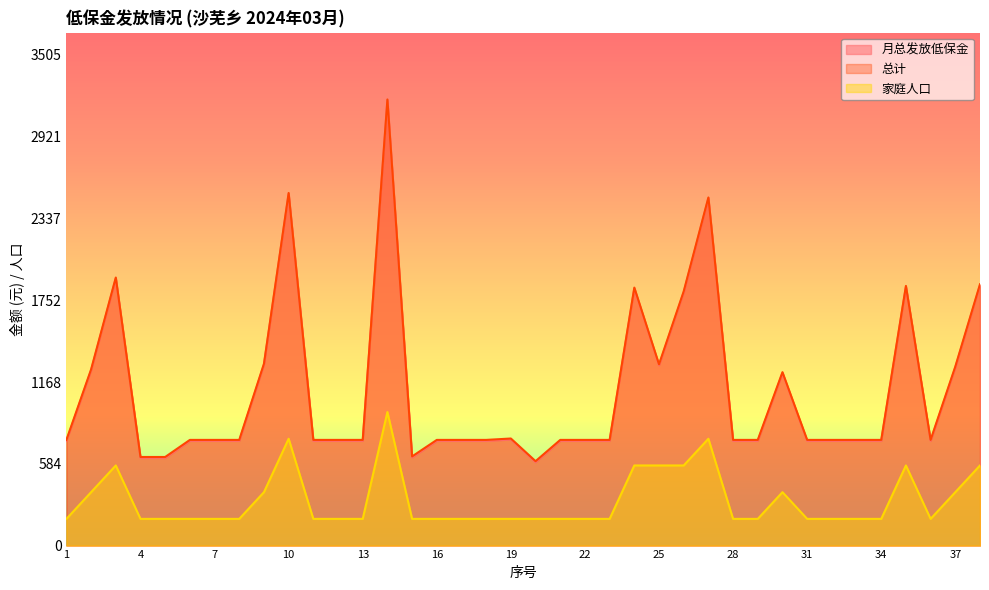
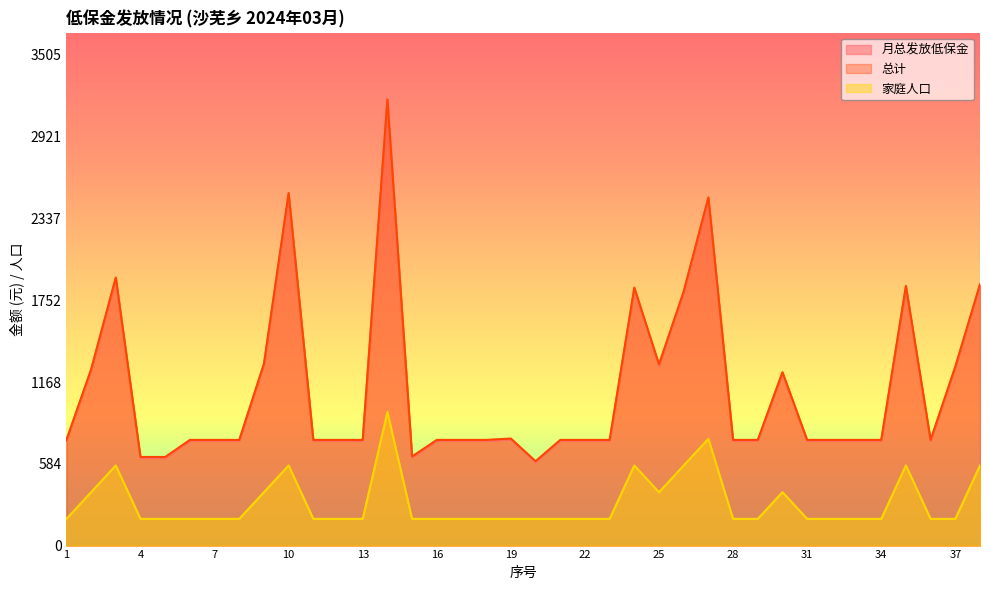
  {
    "家庭人口": {
      "1": 190,
      "4": 190,
      "7": 190,
-     "10": 760,
+     "10": 570,
      "13": 190,
      "16": 190,
      "19": 190,
      "22": 190,
-     "25": 570,
+     "25": 380,
      "28": 190,
      "31": 190,
      "34": 190,
-     "37": 380
+     "37": 190
    }
  }
